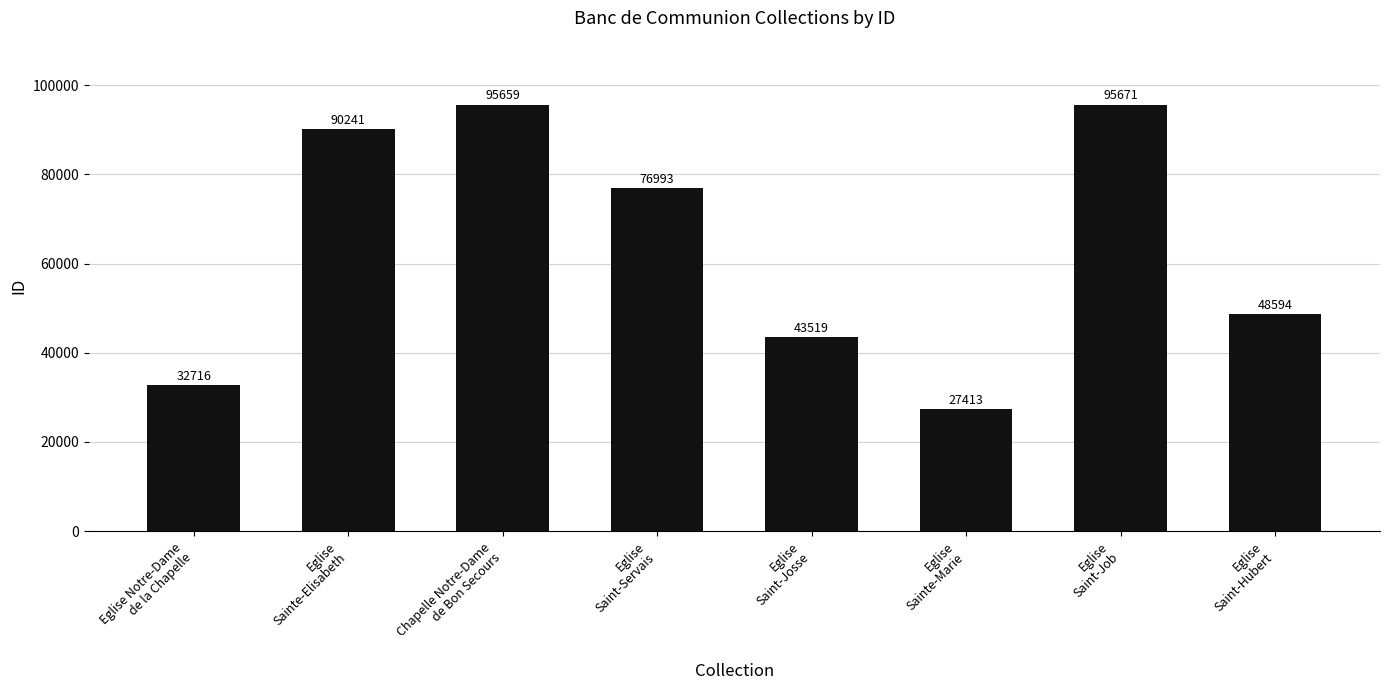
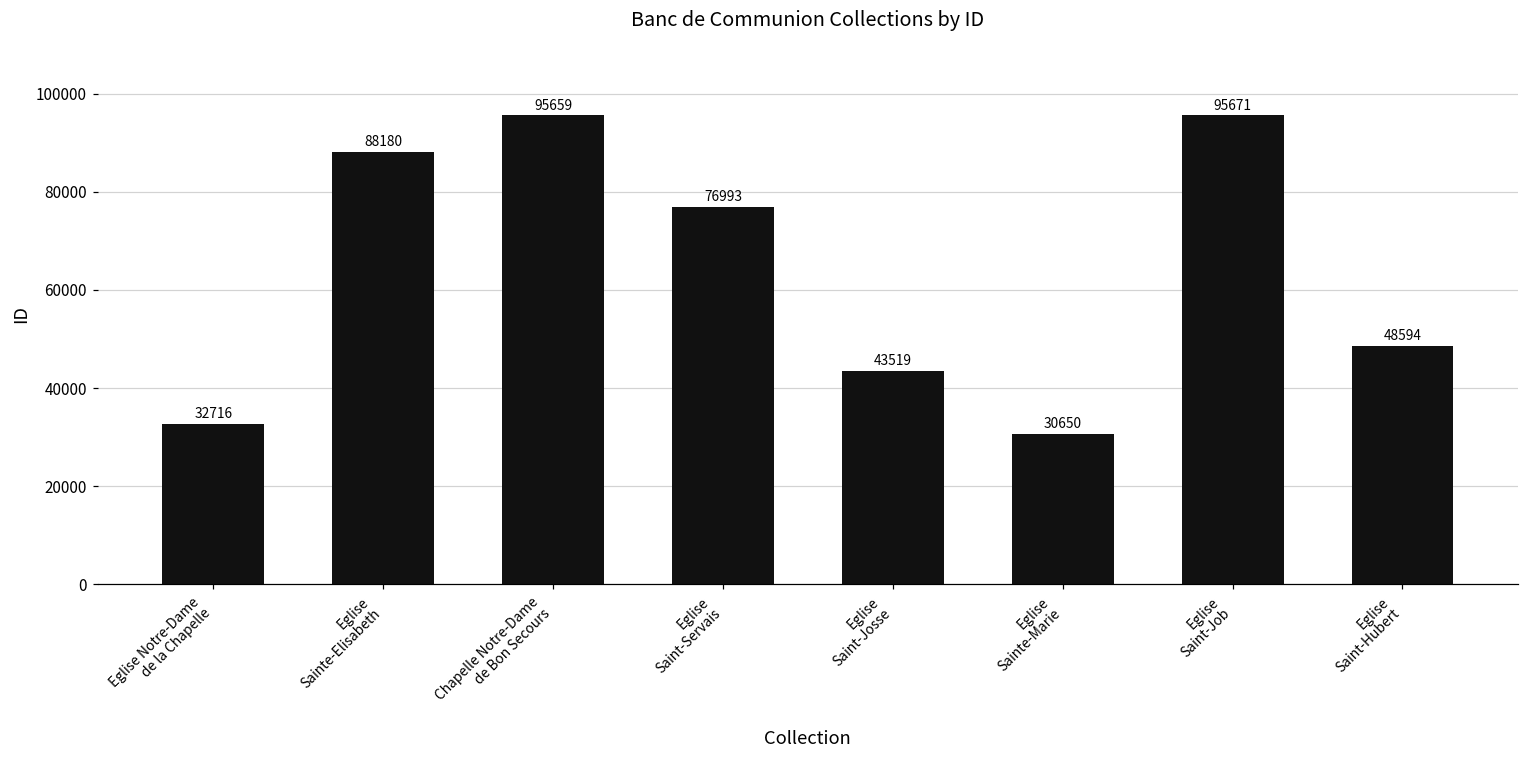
  {
    "Eglise Notre-Dame de la Chapelle": 32716,
-   "Eglise Sainte-Elisabeth": 90241,
+   "Eglise Sainte-Elisabeth": 88180,
    "Chapelle Notre-Dame de Bon Secours": 95659,
    "Eglise Saint-Servais": 76993,
    "Eglise Saint-Josse": 43519,
-   "Eglise Sainte-Marie": 27413,
+   "Eglise Sainte-Marie": 30650,
    "Eglise Saint-Job": 95671,
    "Eglise Saint-Hubert": 48594
  }
